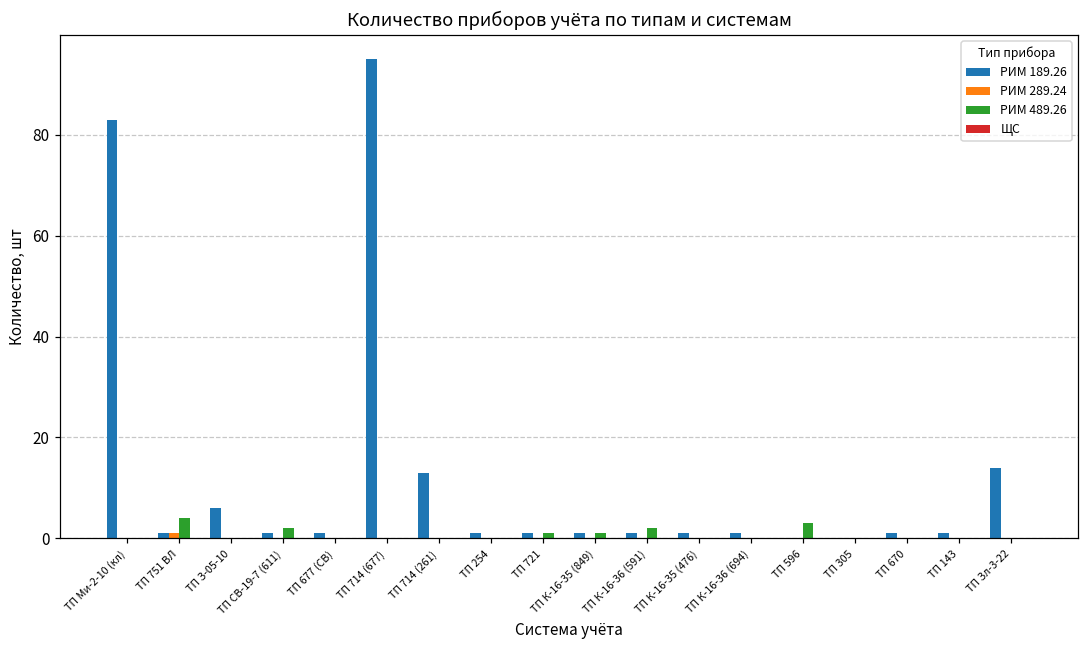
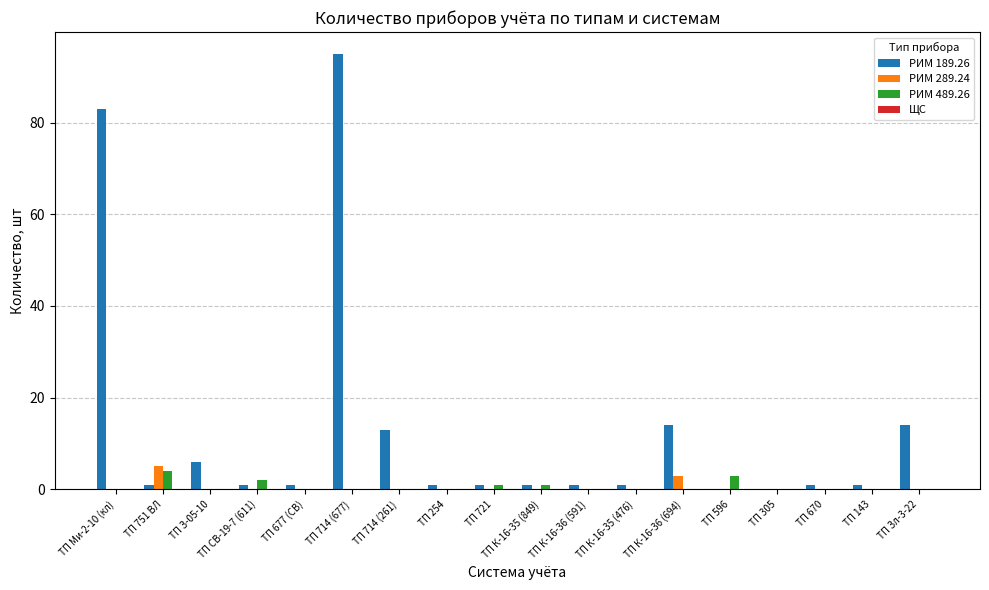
  {
    "РИМ 189.26": {
      "ТП Ми-2-10 (кл)": 83,
      "ТП 751 ВЛ": 1,
      "ТП З-05-10": 6,
      "ТП СВ-19-7 (611)": 1,
      "ТП 677 (СВ)": 1,
      "ТП 714 (677)": 95,
      "ТП 714 (261)": 13,
      "ТП 254": 1,
      "ТП 721": 1,
      "ТП К-16-35 (849)": 1,
      "ТП К-16-36 (591)": 1,
      "ТП К-16-35 (476)": 1,
-     "ТП К-16-36 (694)": 1,
+     "ТП К-16-36 (694)": 14,
      "ТП 596": 0,
      "ТП 305": 0,
      "ТП 670": 1,
      "ТП 143": 1,
      "ТП Зл-3-22": 14
    },
    "РИМ 289.24": {
      "ТП Ми-2-10 (кл)": 0,
-     "ТП 751 ВЛ": 1,
+     "ТП 751 ВЛ": 5,
      "ТП З-05-10": 0,
      "ТП СВ-19-7 (611)": 0,
      "ТП 677 (СВ)": 0,
      "ТП 714 (677)": 0,
      "ТП 714 (261)": 0,
      "ТП 254": 0,
      "ТП 721": 0,
      "ТП К-16-35 (849)": 0,
      "ТП К-16-36 (591)": 0,
      "ТП К-16-35 (476)": 0,
-     "ТП К-16-36 (694)": 0,
+     "ТП К-16-36 (694)": 3,
      "ТП 596": 0,
      "ТП 305": 0,
      "ТП 670": 0,
      "ТП 143": 0,
      "ТП Зл-3-22": 0
    },
    "РИМ 489.26": {
      "ТП Ми-2-10 (кл)": 0,
      "ТП 751 ВЛ": 4,
      "ТП З-05-10": 0,
      "ТП СВ-19-7 (611)": 2,
      "ТП 677 (СВ)": 0,
      "ТП 714 (677)": 0,
      "ТП 714 (261)": 0,
      "ТП 254": 0,
      "ТП 721": 1,
      "ТП К-16-35 (849)": 1,
-     "ТП К-16-36 (591)": 2,
+     "ТП К-16-36 (591)": 0,
      "ТП К-16-35 (476)": 0,
      "ТП К-16-36 (694)": 0,
      "ТП 596": 3,
      "ТП 305": 0,
      "ТП 670": 0,
      "ТП 143": 0,
      "ТП Зл-3-22": 0
    },
    "ЩС": {
      "ТП Ми-2-10 (кл)": 0,
      "ТП 751 ВЛ": 0,
      "ТП З-05-10": 0,
      "ТП СВ-19-7 (611)": 0,
      "ТП 677 (СВ)": 0,
      "ТП 714 (677)": 0,
      "ТП 714 (261)": 0,
      "ТП 254": 0,
      "ТП 721": 0,
      "ТП К-16-35 (849)": 0,
      "ТП К-16-36 (591)": 0,
      "ТП К-16-35 (476)": 0,
      "ТП К-16-36 (694)": 0,
      "ТП 596": 0,
      "ТП 305": 0,
      "ТП 670": 0,
      "ТП 143": 0,
      "ТП Зл-3-22": 0
    }
  }
